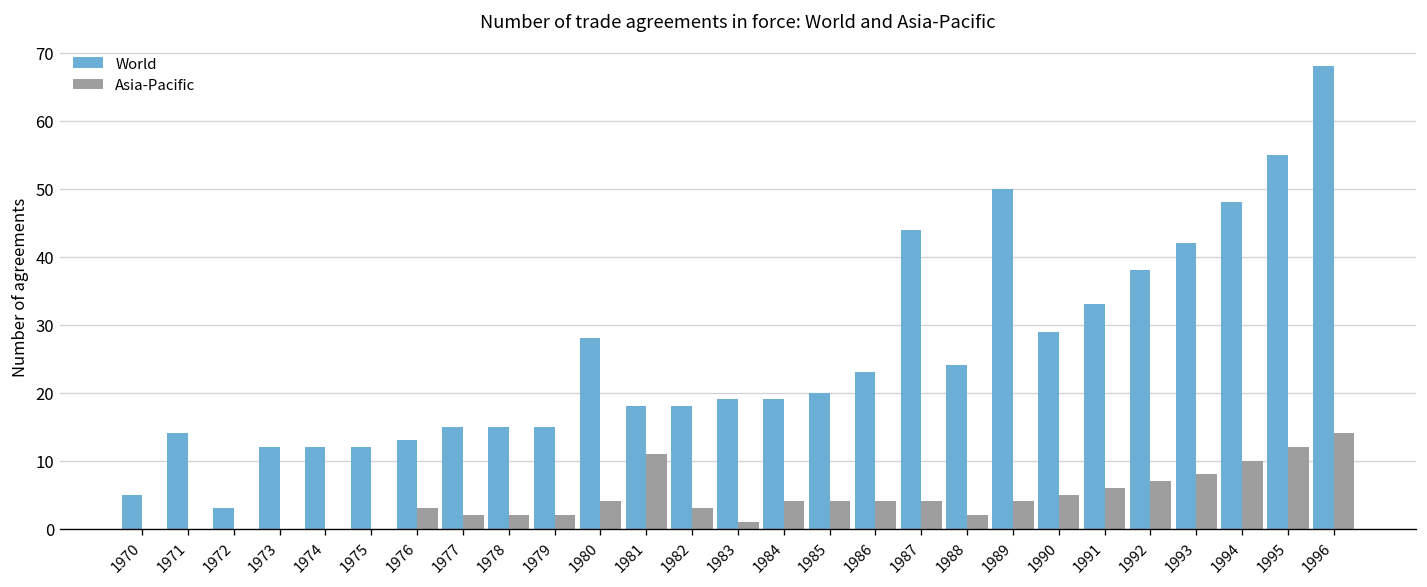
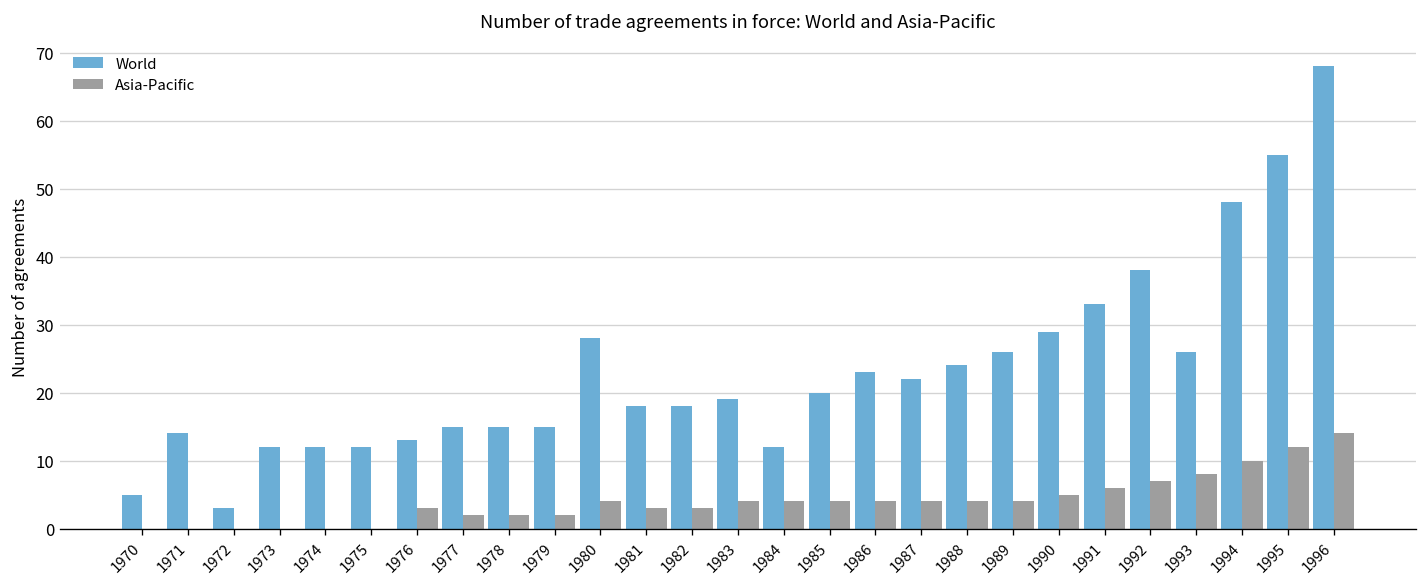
  {
    "World": {
      "1970": 5,
      "1971": 14,
      "1972": 3,
      "1973": 12,
      "1974": 12,
      "1975": 12,
      "1976": 13,
      "1977": 15,
      "1978": 15,
      "1979": 15,
      "1980": 28,
      "1981": 18,
      "1982": 18,
      "1983": 19,
-     "1984": 19,
+     "1984": 12,
      "1985": 20,
      "1986": 23,
-     "1987": 44,
+     "1987": 22,
      "1988": 24,
-     "1989": 50,
+     "1989": 26,
      "1990": 29,
      "1991": 33,
      "1992": 38,
-     "1993": 42,
+     "1993": 26,
      "1994": 48,
      "1995": 55,
      "1996": 68
    },
    "Asia-Pacific": {
      "1970": 0,
      "1971": 0,
      "1972": 0,
      "1973": 0,
      "1974": 0,
      "1975": 0,
      "1976": 3,
      "1977": 2,
      "1978": 2,
      "1979": 2,
      "1980": 4,
-     "1981": 11,
+     "1981": 3,
      "1982": 3,
-     "1983": 1,
+     "1983": 4,
      "1984": 4,
      "1985": 4,
      "1986": 4,
      "1987": 4,
-     "1988": 2,
+     "1988": 4,
      "1989": 4,
      "1990": 5,
      "1991": 6,
      "1992": 7,
      "1993": 8,
      "1994": 10,
      "1995": 12,
      "1996": 14
    }
  }
